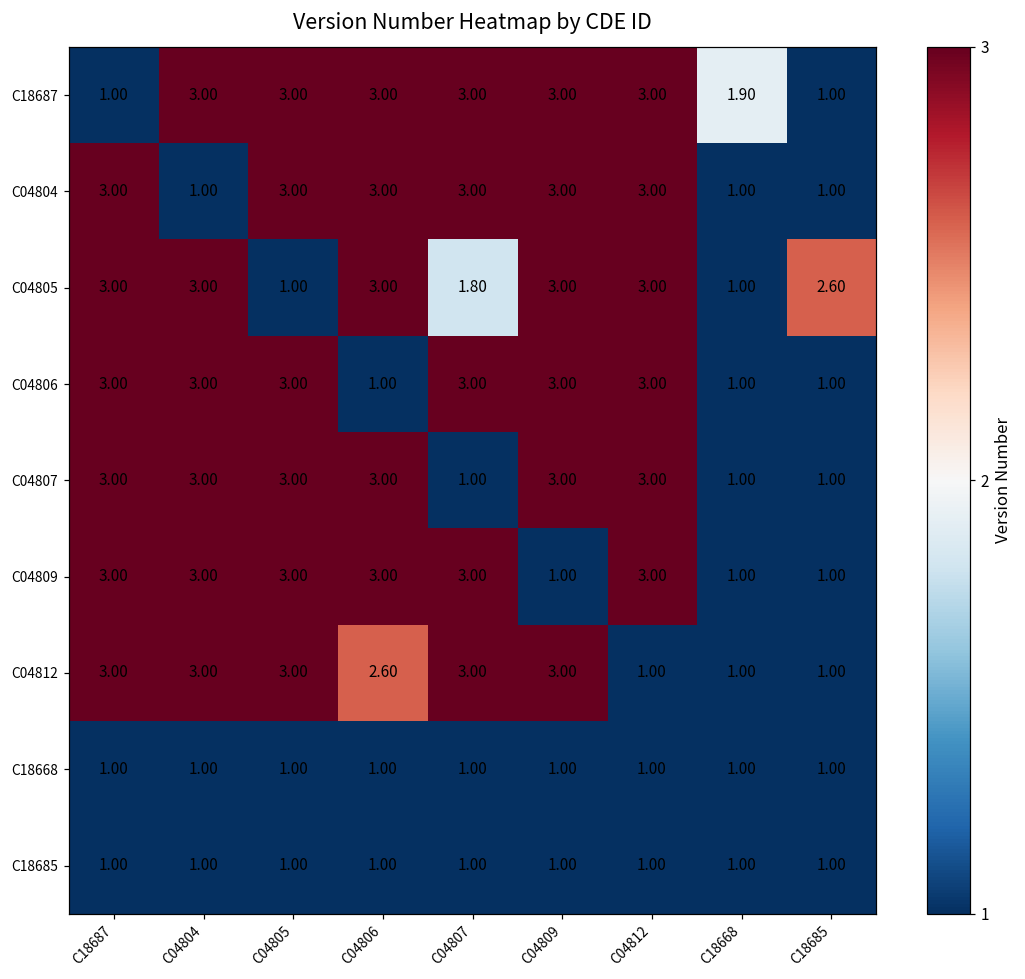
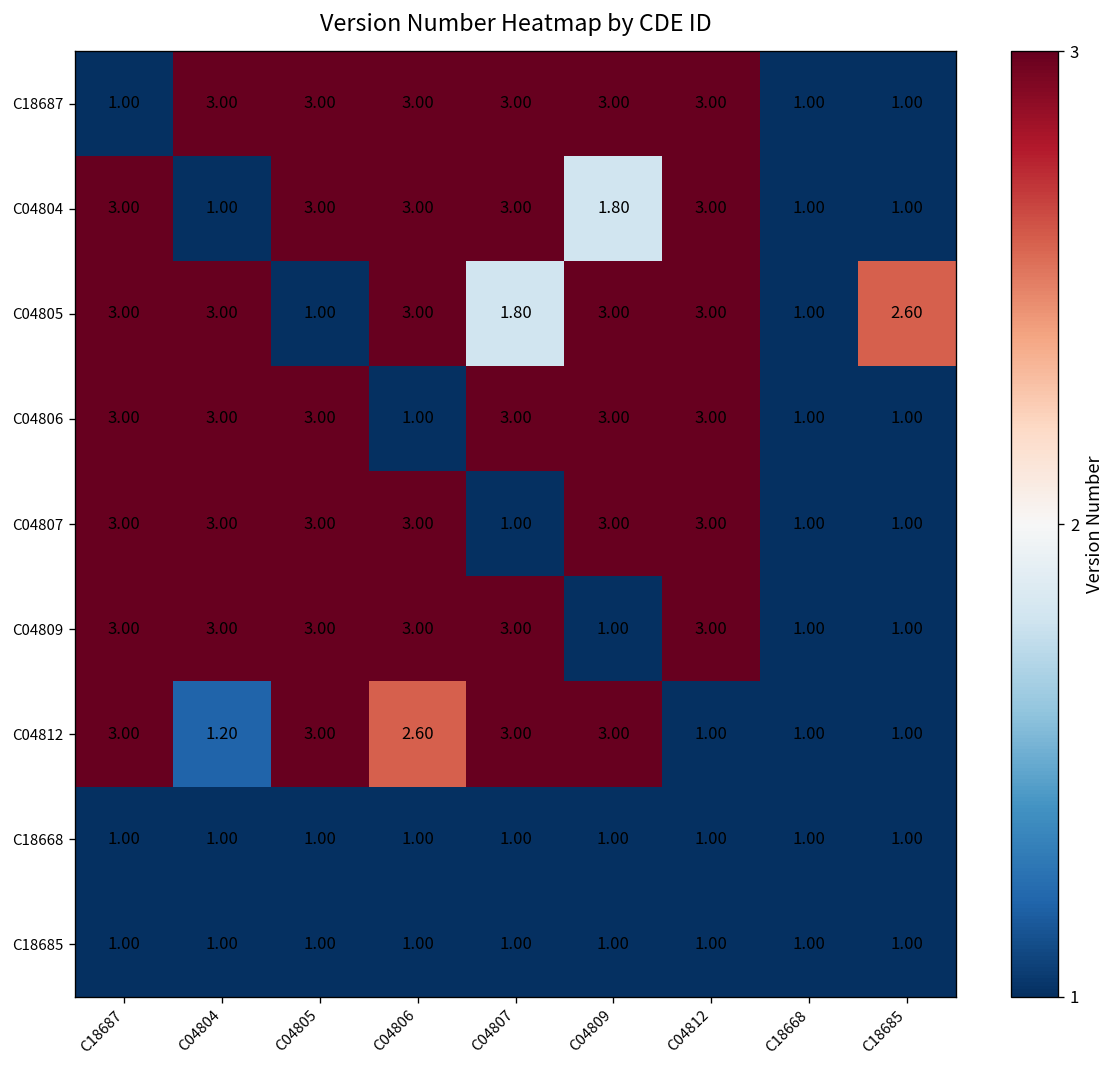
  {
    "C18687": {
      "C18687": 1.00,
      "C04804": 3.00,
      "C04805": 3.00,
      "C04806": 3.00,
      "C04807": 3.00,
      "C04809": 3.00,
      "C04812": 3.00,
-     "C18668": 1.90,
+     "C18668": 1.00,
      "C18685": 1.00
    },
    "C04804": {
      "C18687": 3.00,
      "C04804": 1.00,
      "C04805": 3.00,
      "C04806": 3.00,
      "C04807": 3.00,
-     "C04809": 3.00,
+     "C04809": 1.80,
      "C04812": 3.00,
      "C18668": 1.00,
      "C18685": 1.00
    },
    "C04805": {
      "C18687": 3.00,
      "C04804": 3.00,
      "C04805": 1.00,
      "C04806": 3.00,
      "C04807": 1.80,
      "C04809": 3.00,
      "C04812": 3.00,
      "C18668": 1.00,
      "C18685": 2.60
    },
    "C04806": {
      "C18687": 3.00,
      "C04804": 3.00,
      "C04805": 3.00,
      "C04806": 1.00,
      "C04807": 3.00,
      "C04809": 3.00,
      "C04812": 3.00,
      "C18668": 1.00,
      "C18685": 1.00
    },
    "C04807": {
      "C18687": 3.00,
      "C04804": 3.00,
      "C04805": 3.00,
      "C04806": 3.00,
      "C04807": 1.00,
      "C04809": 3.00,
      "C04812": 3.00,
      "C18668": 1.00,
      "C18685": 1.00
    },
    "C04809": {
      "C18687": 3.00,
      "C04804": 3.00,
      "C04805": 3.00,
      "C04806": 3.00,
      "C04807": 3.00,
      "C04809": 1.00,
      "C04812": 3.00,
      "C18668": 1.00,
      "C18685": 1.00
    },
    "C04812": {
      "C18687": 3.00,
-     "C04804": 3.00,
+     "C04804": 1.20,
      "C04805": 3.00,
      "C04806": 2.60,
      "C04807": 3.00,
      "C04809": 3.00,
      "C04812": 1.00,
      "C18668": 1.00,
      "C18685": 1.00
    },
    "C18668": {
      "C18687": 1.00,
      "C04804": 1.00,
      "C04805": 1.00,
      "C04806": 1.00,
      "C04807": 1.00,
      "C04809": 1.00,
      "C04812": 1.00,
      "C18668": 1.00,
      "C18685": 1.00
    },
    "C18685": {
      "C18687": 1.00,
      "C04804": 1.00,
      "C04805": 1.00,
      "C04806": 1.00,
      "C04807": 1.00,
      "C04809": 1.00,
      "C04812": 1.00,
      "C18668": 1.00,
      "C18685": 1.00
    }
  }
